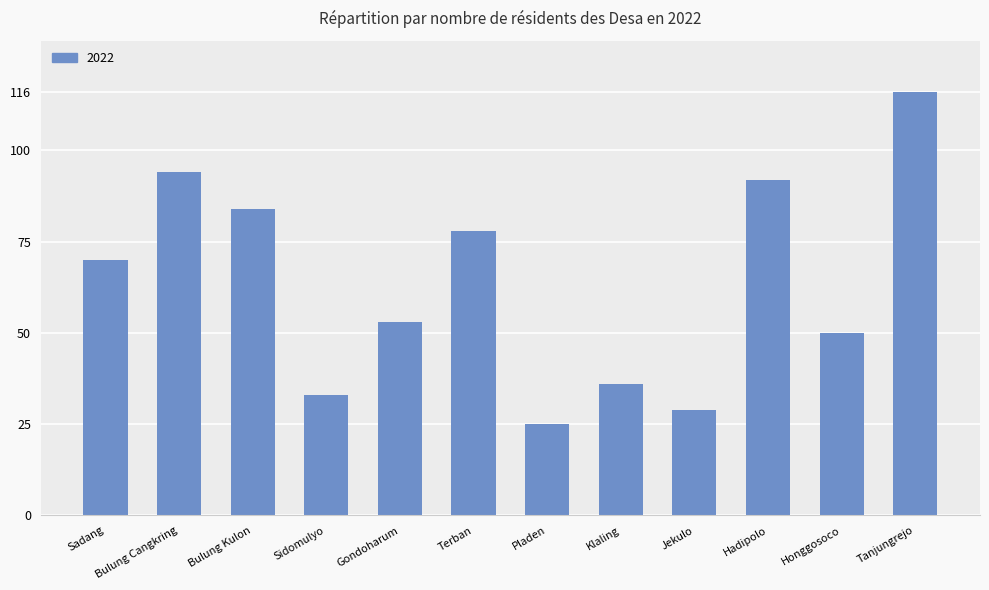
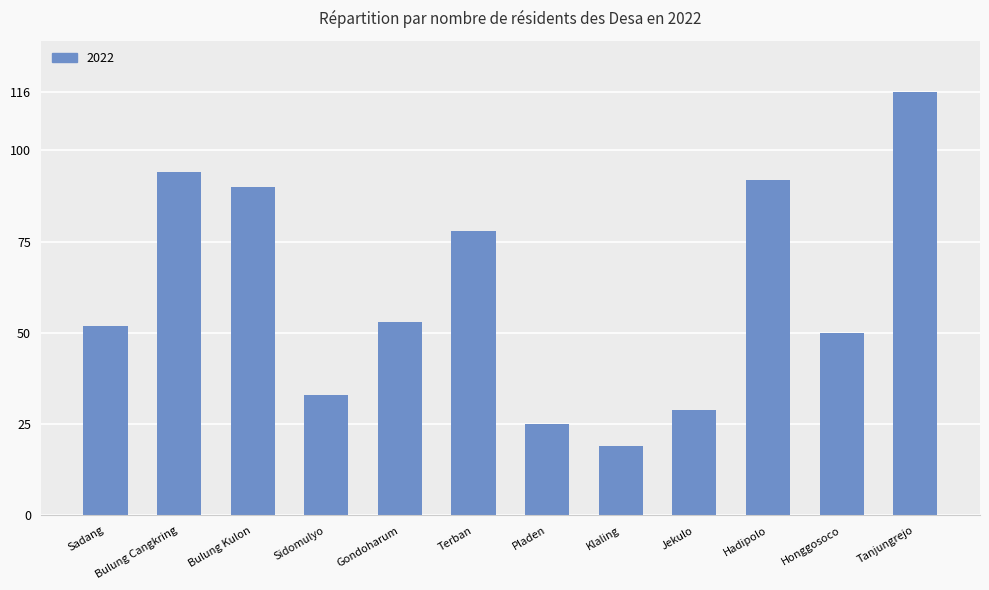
  {
-   "Sadang": 70,
+   "Sadang": 52,
    "Bulung Cangkring": 94,
-   "Bulung Kulon": 84,
+   "Bulung Kulon": 90,
    "Sidomulyo": 33,
    "Gondoharum": 53,
    "Terban": 78,
    "Pladen": 25,
-   "Klaling": 36,
+   "Klaling": 19,
    "Jekulo": 29,
    "Hadipolo": 92,
    "Honggosoco": 50,
    "Tanjungrejo": 116
  }
